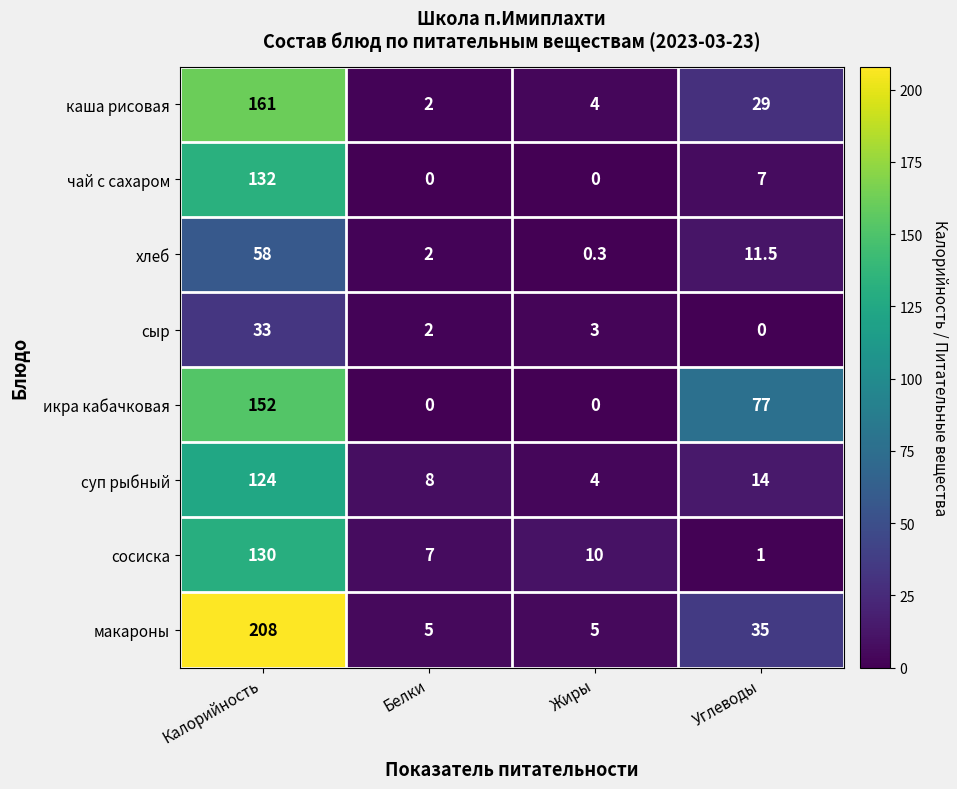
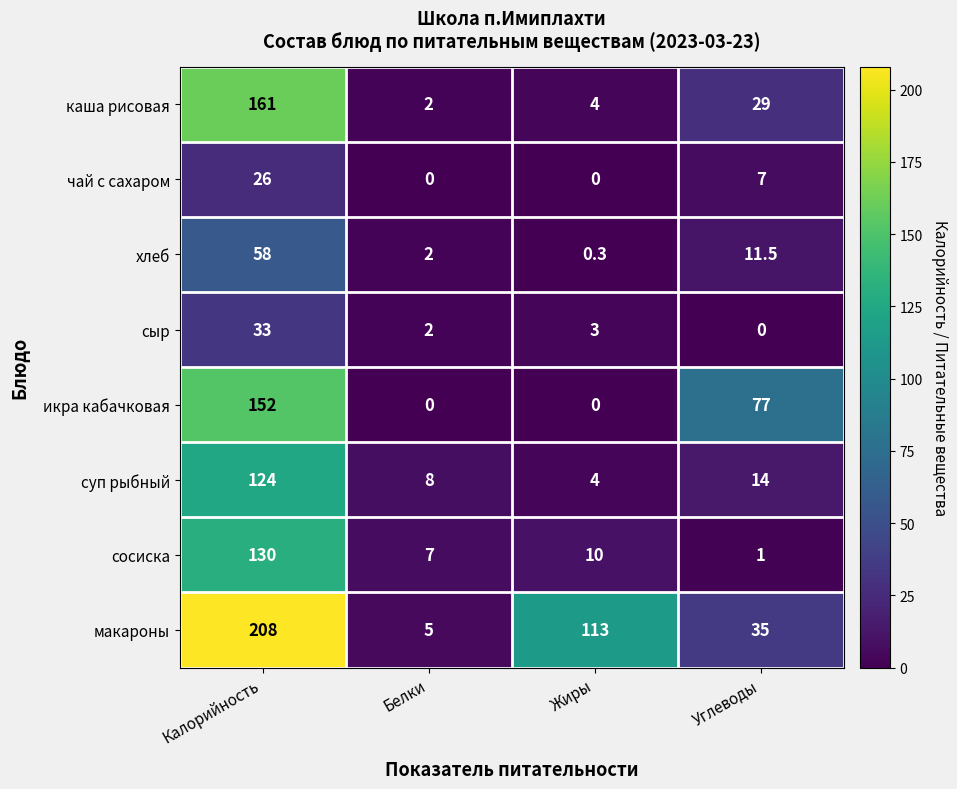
  {
    "каша рисовая": {
      "Калорийность": 161,
      "Белки": 2,
      "Жиры": 4,
      "Углеводы": 29
    },
    "чай с сахаром": {
-     "Калорийность": 132,
+     "Калорийность": 26,
      "Белки": 0,
      "Жиры": 0,
      "Углеводы": 7
    },
    "хлеб": {
      "Калорийность": 58,
      "Белки": 2,
      "Жиры": 0.3,
      "Углеводы": 11.5
    },
    "сыр": {
      "Калорийность": 33,
      "Белки": 2,
      "Жиры": 3,
      "Углеводы": 0
    },
    "икра кабачковая": {
      "Калорийность": 152,
      "Белки": 0,
      "Жиры": 0,
      "Углеводы": 77
    },
    "суп рыбный": {
      "Калорийность": 124,
      "Белки": 8,
      "Жиры": 4,
      "Углеводы": 14
    },
    "сосиска": {
      "Калорийность": 130,
      "Белки": 7,
      "Жиры": 10,
      "Углеводы": 1
    },
    "макароны": {
      "Калорийность": 208,
      "Белки": 5,
-     "Жиры": 5,
+     "Жиры": 113,
      "Углеводы": 35
    }
  }
